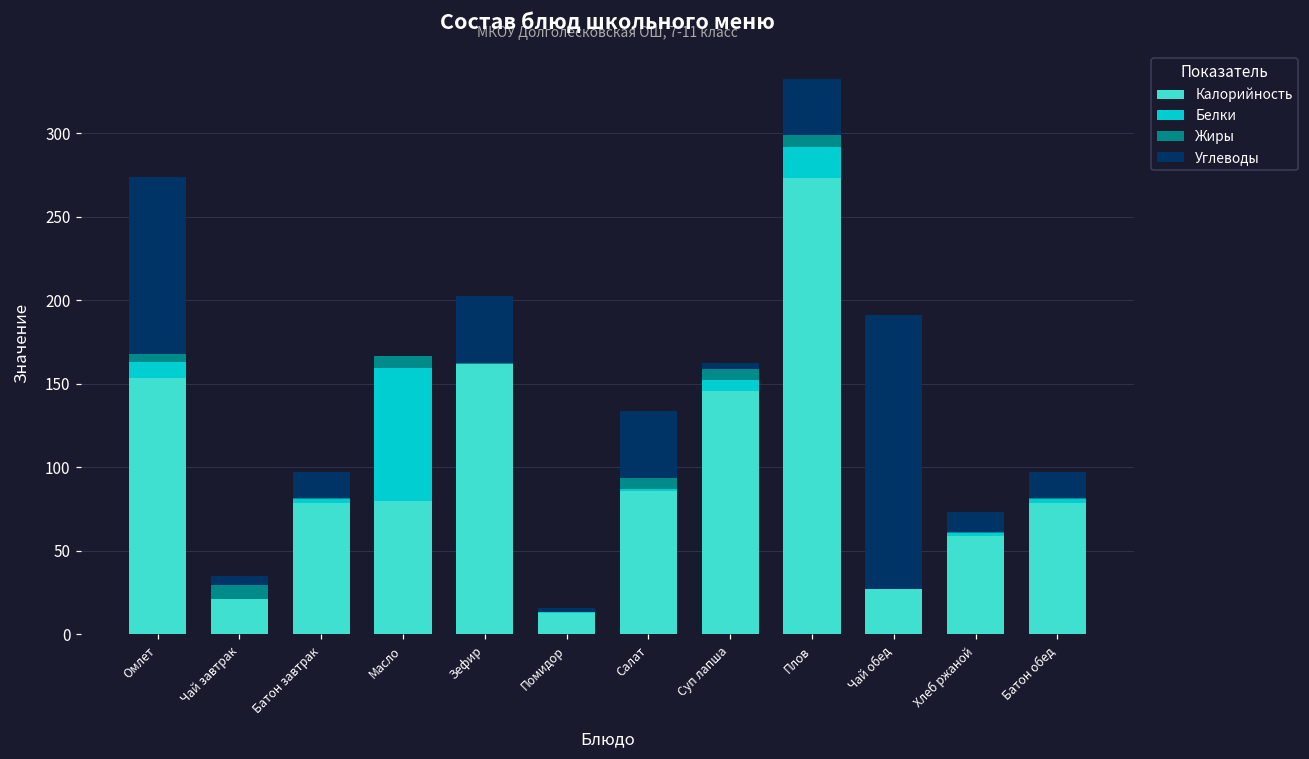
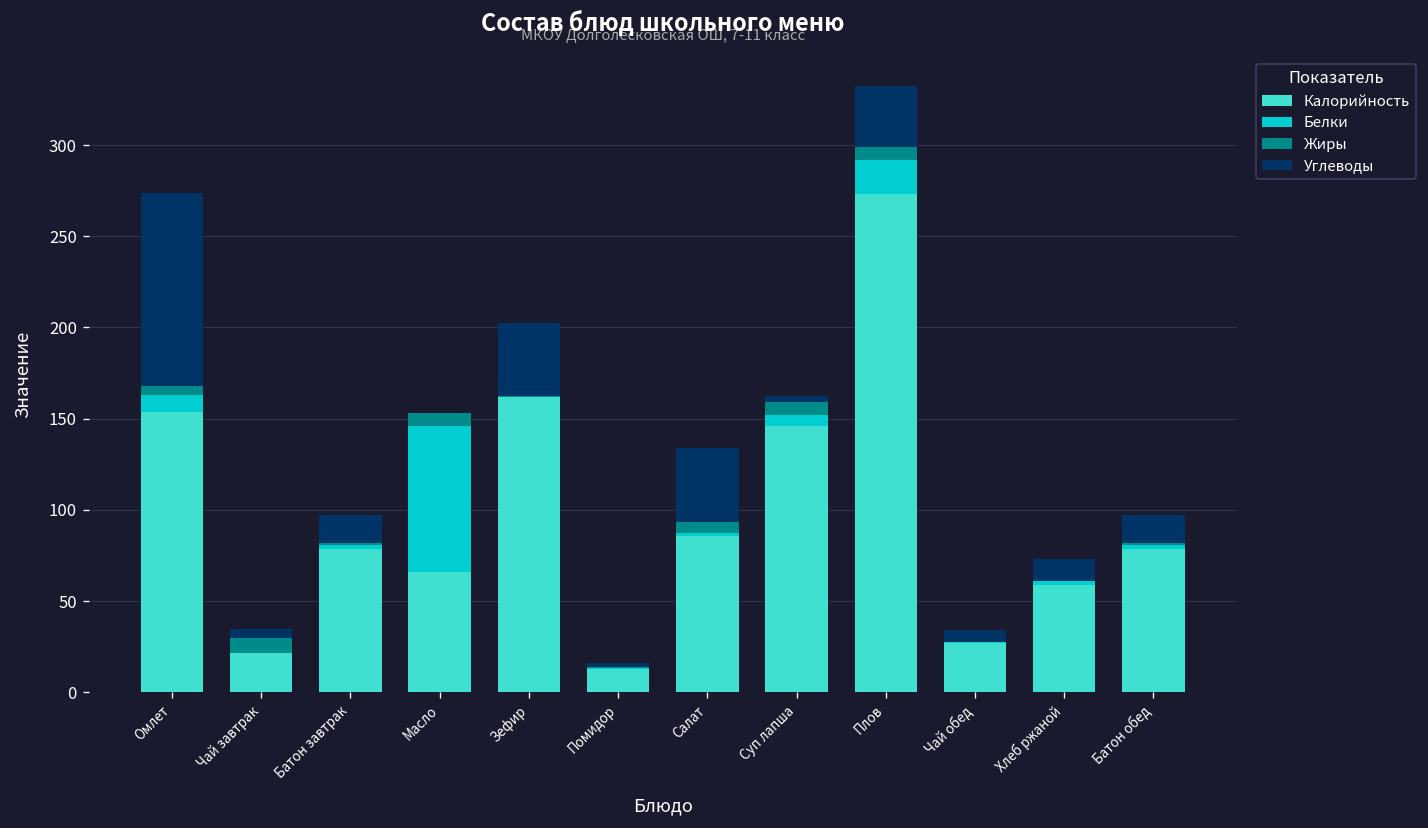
  {
    "Калорийность": {
      "Омлет": 154,
      "Чай завтрак": 21,
      "Батон завтрак": 79,
-     "Масло": 80,
+     "Масло": 66,
      "Зефир": 162,
      "Помидор": 13,
      "Салат": 86,
      "Суп лапша": 146,
      "Плов": 273,
      "Чай обед": 27,
      "Хлеб ржаной": 59,
      "Батон обед": 79
    },
    "Белки": {
      "Омлет": 10,
      "Батон завтрак": 2,
      "Масло": 80,
      "Суп лапша": 6,
      "Плов": 19,
      "Хлеб ржаной": 2,
      "Батон обед": 2
    },
    "Жиры": {
      "Омлет": 5,
      "Чай завтрак": 8,
      "Масло": 7,
      "Салат": 6,
      "Суп лапша": 7,
      "Плов": 7,
      "Чай обед": 0
    },
    "Углеводы": {
      "Омлет": 106,
      "Чай завтрак": 5,
      "Батон завтрак": 15,
      "Зефир": 40,
      "Помидор": 2,
      "Салат": 40,
      "Суп лапша": 3,
      "Плов": 33,
-     "Чай обед": 164,
+     "Чай обед": 7,
      "Хлеб ржаной": 12,
      "Батон обед": 15
    }
  }
